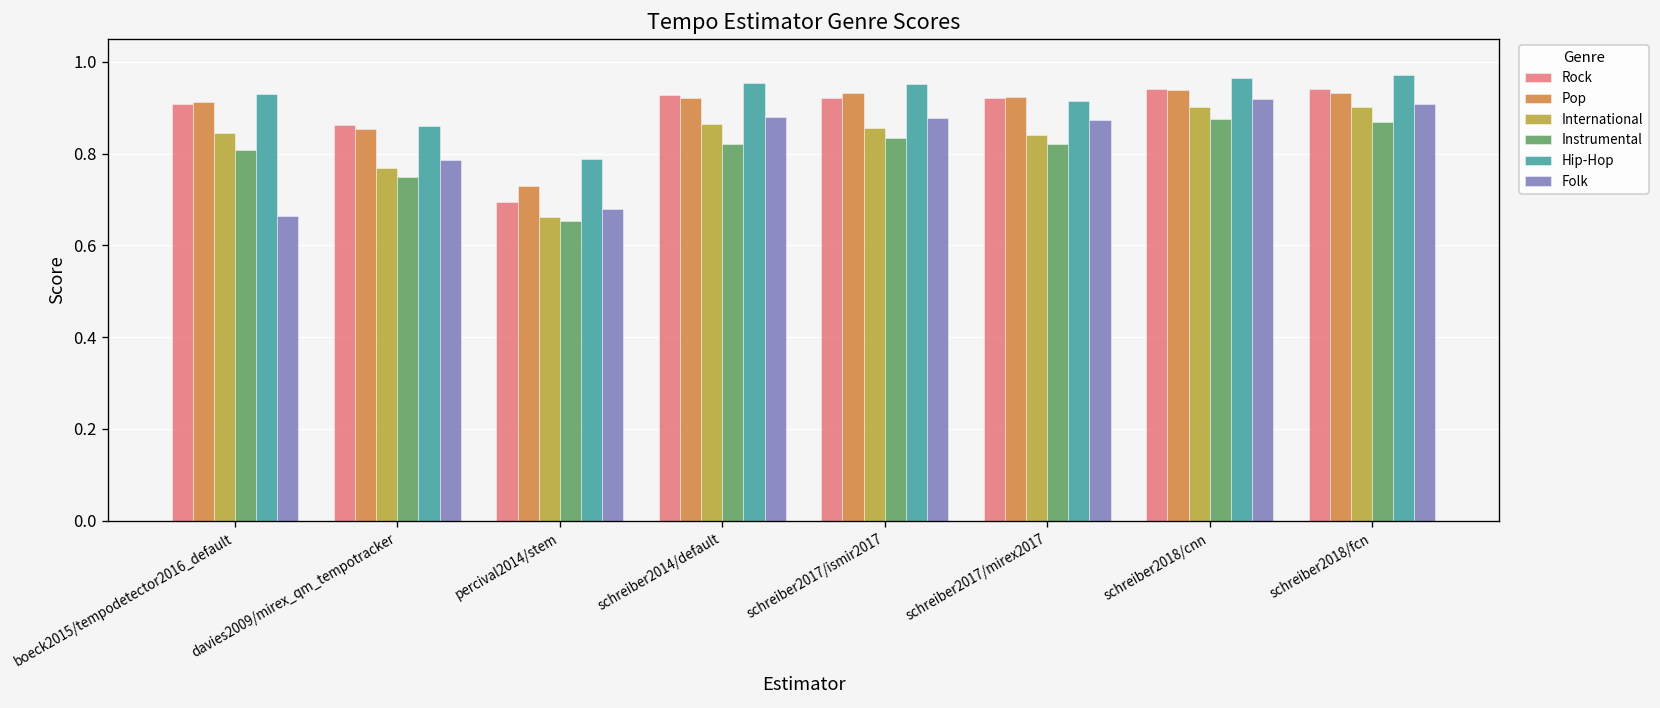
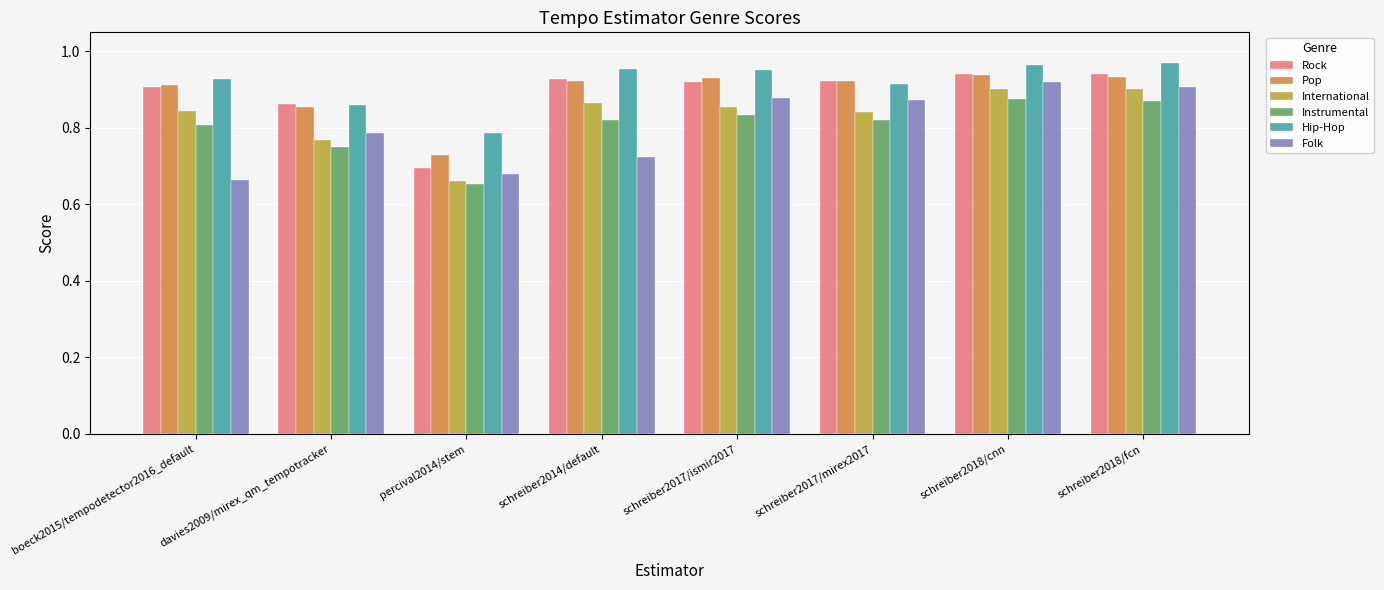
  {
    "Rock": {
      "boeck2015/tempodetector2016_default": 0.91,
      "davies2009/mirex_qm_tempotracker": 0.86,
      "percival2014/stem": 0.69,
      "schreiber2014/default": 0.93,
      "schreiber2017/ismir2017": 0.92,
      "schreiber2017/mirex2017": 0.92,
      "schreiber2018/cnn": 0.94,
      "schreiber2018/fcn": 0.94
    },
    "Instrumental": {
      "boeck2015/tempodetector2016_default": 0.81,
      "davies2009/mirex_qm_tempotracker": 0.75,
      "percival2014/stem": 0.65,
      "schreiber2014/default": 0.82,
      "schreiber2017/ismir2017": 0.83,
      "schreiber2017/mirex2017": 0.82,
      "schreiber2018/cnn": 0.88,
      "schreiber2018/fcn": 0.87
    },
    "Hip-Hop": {
      "boeck2015/tempodetector2016_default": 0.93,
      "davies2009/mirex_qm_tempotracker": 0.86,
      "percival2014/stem": 0.79,
      "schreiber2014/default": 0.95,
      "schreiber2017/ismir2017": 0.95,
      "schreiber2017/mirex2017": 0.92,
      "schreiber2018/cnn": 0.96,
      "schreiber2018/fcn": 0.97
    },
    "Folk": {
      "boeck2015/tempodetector2016_default": 0.66,
      "davies2009/mirex_qm_tempotracker": 0.79,
      "percival2014/stem": 0.68,
-     "schreiber2014/default": 0.88,
+     "schreiber2014/default": 0.72,
      "schreiber2017/ismir2017": 0.88,
      "schreiber2017/mirex2017": 0.87,
      "schreiber2018/cnn": 0.92,
      "schreiber2018/fcn": 0.91
    }
  }
